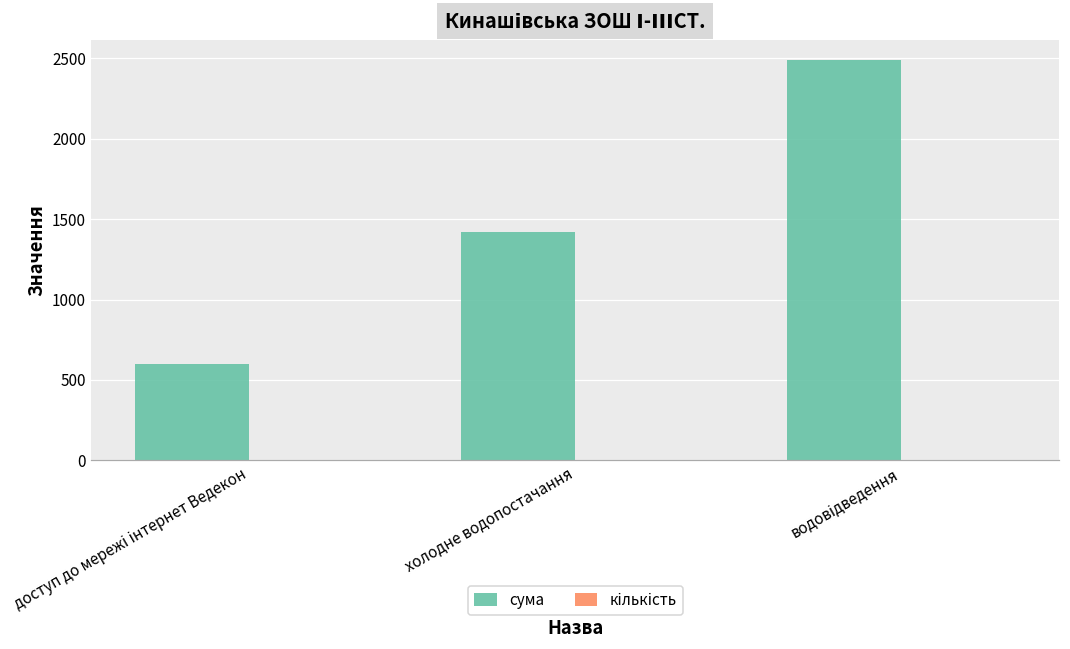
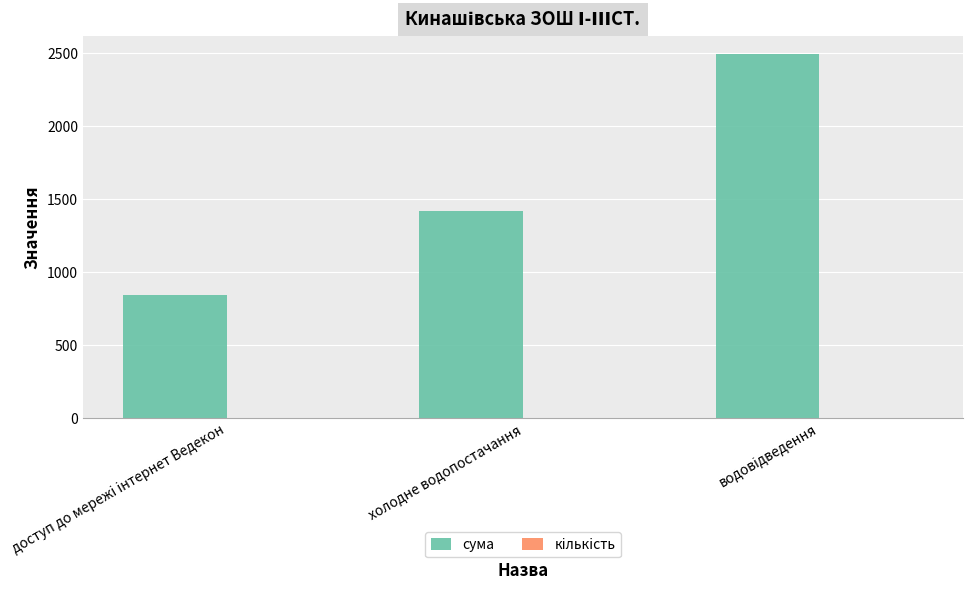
  {
    "сума": {
-     "доступ до мережі інтернет Ведекон": 600,
+     "доступ до мережі інтернет Ведекон": 850,
      "холодне водопостачання": 1420,
      "водовідведення": 2490
    }
  }
